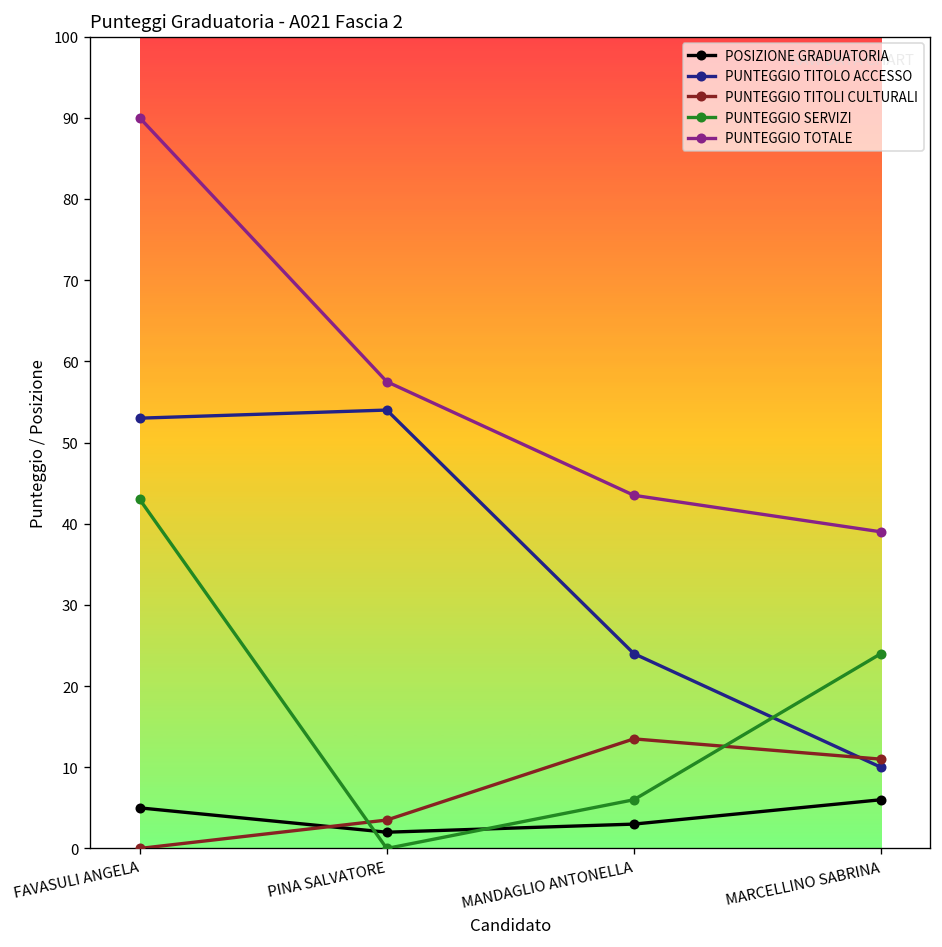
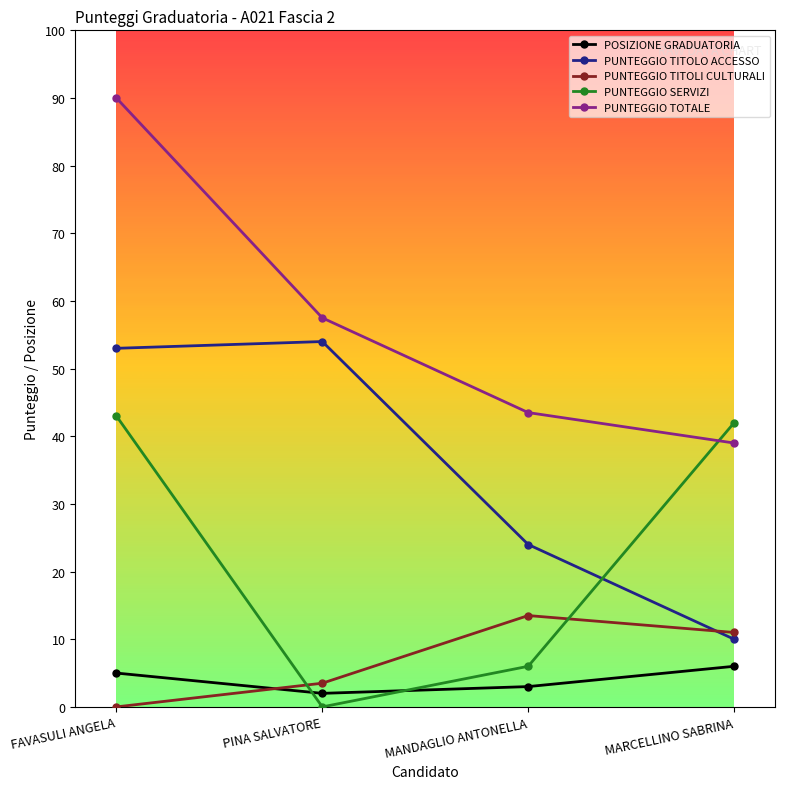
  {
    "POSIZIONE GRADUATORIA": {
      "FAVASULI ANGELA": 5,
      "PINA SALVATORE": 2,
      "MANDAGLIO ANTONELLA": 3,
      "MARCELLINO SABRINA": 6
    },
    "PUNTEGGIO TITOLO ACCESSO": {
      "FAVASULI ANGELA": 53,
      "PINA SALVATORE": 54,
      "MANDAGLIO ANTONELLA": 24,
      "MARCELLINO SABRINA": 10
    },
    "PUNTEGGIO TITOLI CULTURALI": {
      "FAVASULI ANGELA": 0,
      "PINA SALVATORE": 4,
      "MANDAGLIO ANTONELLA": 14,
      "MARCELLINO SABRINA": 11
    },
    "PUNTEGGIO SERVIZI": {
      "FAVASULI ANGELA": 43,
      "PINA SALVATORE": 0,
      "MANDAGLIO ANTONELLA": 6,
-     "MARCELLINO SABRINA": 24
+     "MARCELLINO SABRINA": 42
    },
    "PUNTEGGIO TOTALE": {
      "FAVASULI ANGELA": 90,
      "PINA SALVATORE": 58,
      "MANDAGLIO ANTONELLA": 44,
      "MARCELLINO SABRINA": 39
    }
  }
